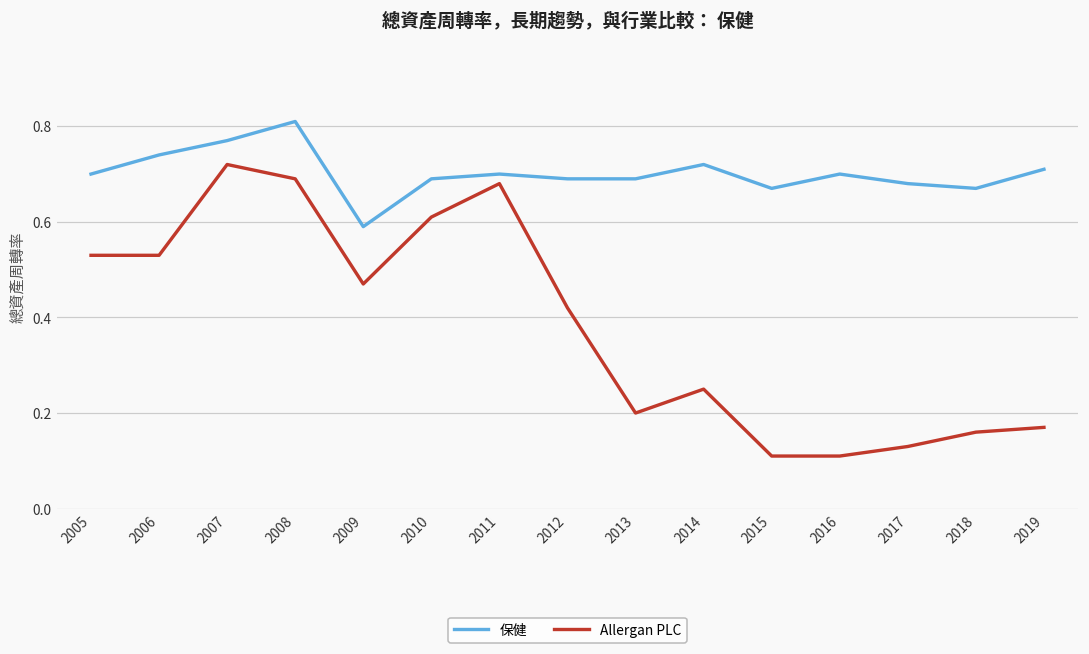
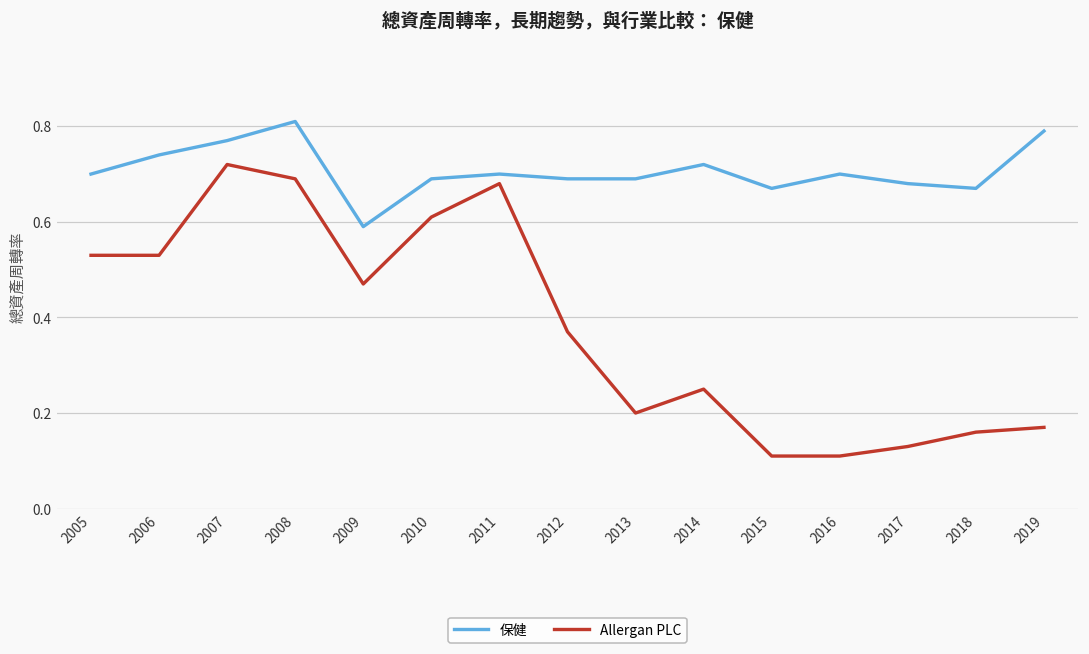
  {
    "保健": {
      "2005": 0.70,
      "2006": 0.74,
      "2007": 0.77,
      "2008": 0.81,
      "2009": 0.59,
      "2010": 0.69,
      "2011": 0.70,
      "2012": 0.69,
      "2013": 0.69,
      "2014": 0.72,
      "2015": 0.67,
      "2016": 0.70,
      "2017": 0.68,
      "2018": 0.67,
-     "2019": 0.71
+     "2019": 0.79
    },
    "Allergan PLC": {
      "2005": 0.53,
      "2006": 0.53,
      "2007": 0.72,
      "2008": 0.69,
      "2009": 0.47,
      "2010": 0.61,
      "2011": 0.68,
-     "2012": 0.42,
+     "2012": 0.37,
      "2013": 0.20,
      "2014": 0.25,
      "2015": 0.11,
      "2016": 0.11,
      "2017": 0.13,
      "2018": 0.16,
      "2019": 0.17
    }
  }
